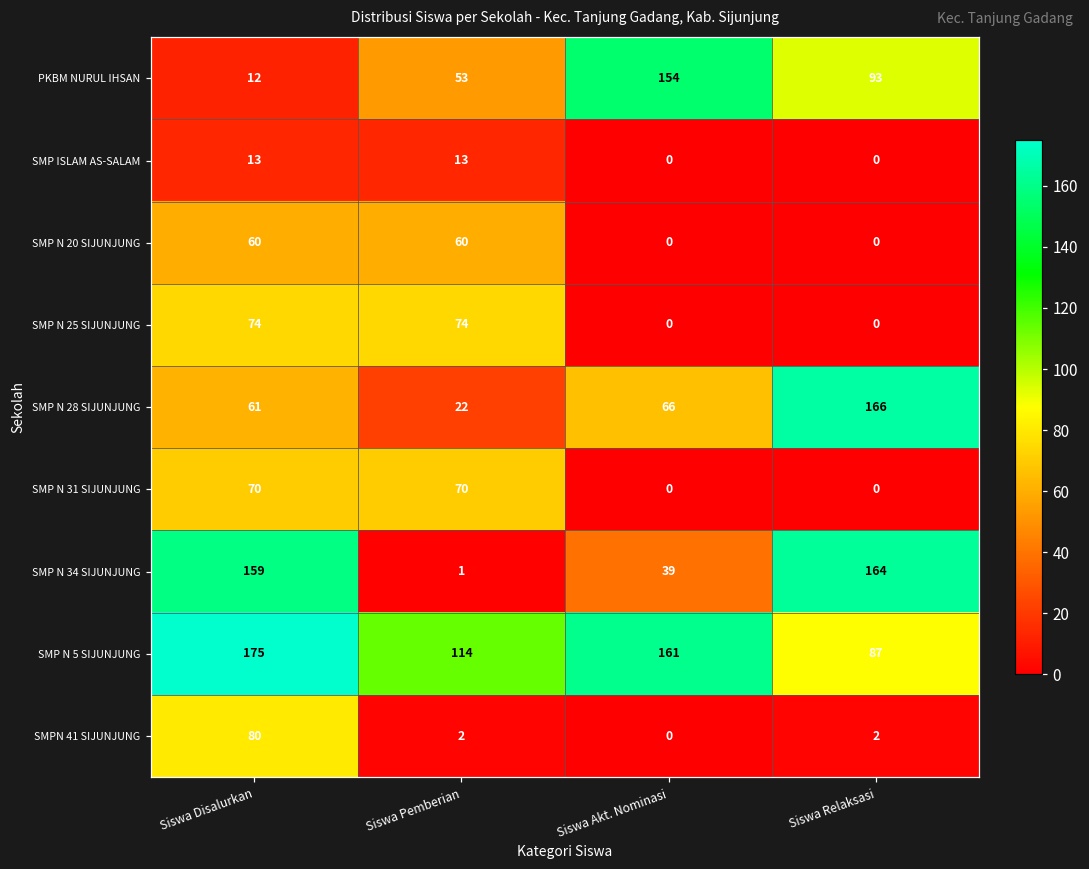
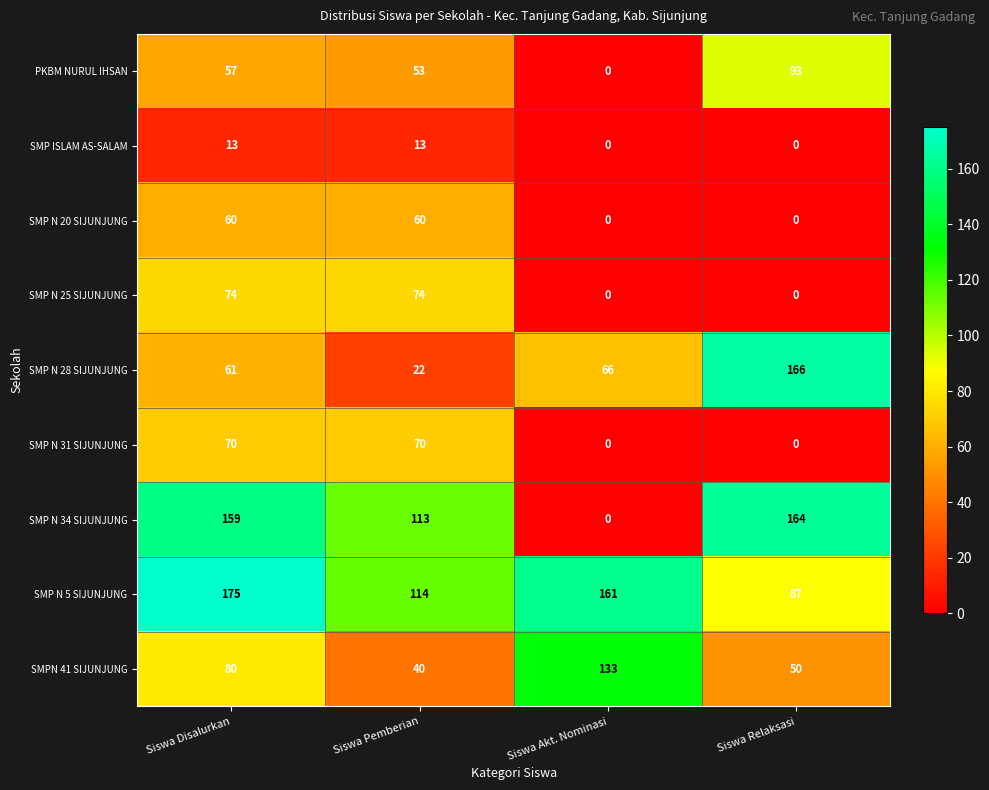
  {
    "PKBM NURUL IHSAN": {
-     "Siswa Disalurkan": 12,
+     "Siswa Disalurkan": 57,
      "Siswa Pemberian": 53,
-     "Siswa Akt. Nominasi": 154,
+     "Siswa Akt. Nominasi": 0,
      "Siswa Relaksasi": 93
    },
    "SMP ISLAM AS-SALAM": {
      "Siswa Disalurkan": 13,
      "Siswa Pemberian": 13,
      "Siswa Akt. Nominasi": 0,
      "Siswa Relaksasi": 0
    },
    "SMP N 20 SIJUNJUNG": {
      "Siswa Disalurkan": 60,
      "Siswa Pemberian": 60,
      "Siswa Akt. Nominasi": 0,
      "Siswa Relaksasi": 0
    },
    "SMP N 25 SIJUNJUNG": {
      "Siswa Disalurkan": 74,
      "Siswa Pemberian": 74,
      "Siswa Akt. Nominasi": 0,
      "Siswa Relaksasi": 0
    },
    "SMP N 28 SIJUNJUNG": {
      "Siswa Disalurkan": 61,
      "Siswa Pemberian": 22,
      "Siswa Akt. Nominasi": 66,
      "Siswa Relaksasi": 166
    },
    "SMP N 31 SIJUNJUNG": {
      "Siswa Disalurkan": 70,
      "Siswa Pemberian": 70,
      "Siswa Akt. Nominasi": 0,
      "Siswa Relaksasi": 0
    },
    "SMP N 34 SIJUNJUNG": {
      "Siswa Disalurkan": 159,
-     "Siswa Pemberian": 1,
-     "Siswa Akt. Nominasi": 39,
+     "Siswa Pemberian": 113,
+     "Siswa Akt. Nominasi": 0,
      "Siswa Relaksasi": 164
    },
    "SMP N 5 SIJUNJUNG": {
      "Siswa Disalurkan": 175,
      "Siswa Pemberian": 114,
      "Siswa Akt. Nominasi": 161,
      "Siswa Relaksasi": 87
    },
    "SMPN 41 SIJUNJUNG": {
      "Siswa Disalurkan": 80,
-     "Siswa Pemberian": 2,
-     "Siswa Akt. Nominasi": 0,
-     "Siswa Relaksasi": 2
+     "Siswa Pemberian": 40,
+     "Siswa Akt. Nominasi": 133,
+     "Siswa Relaksasi": 50
    }
  }
